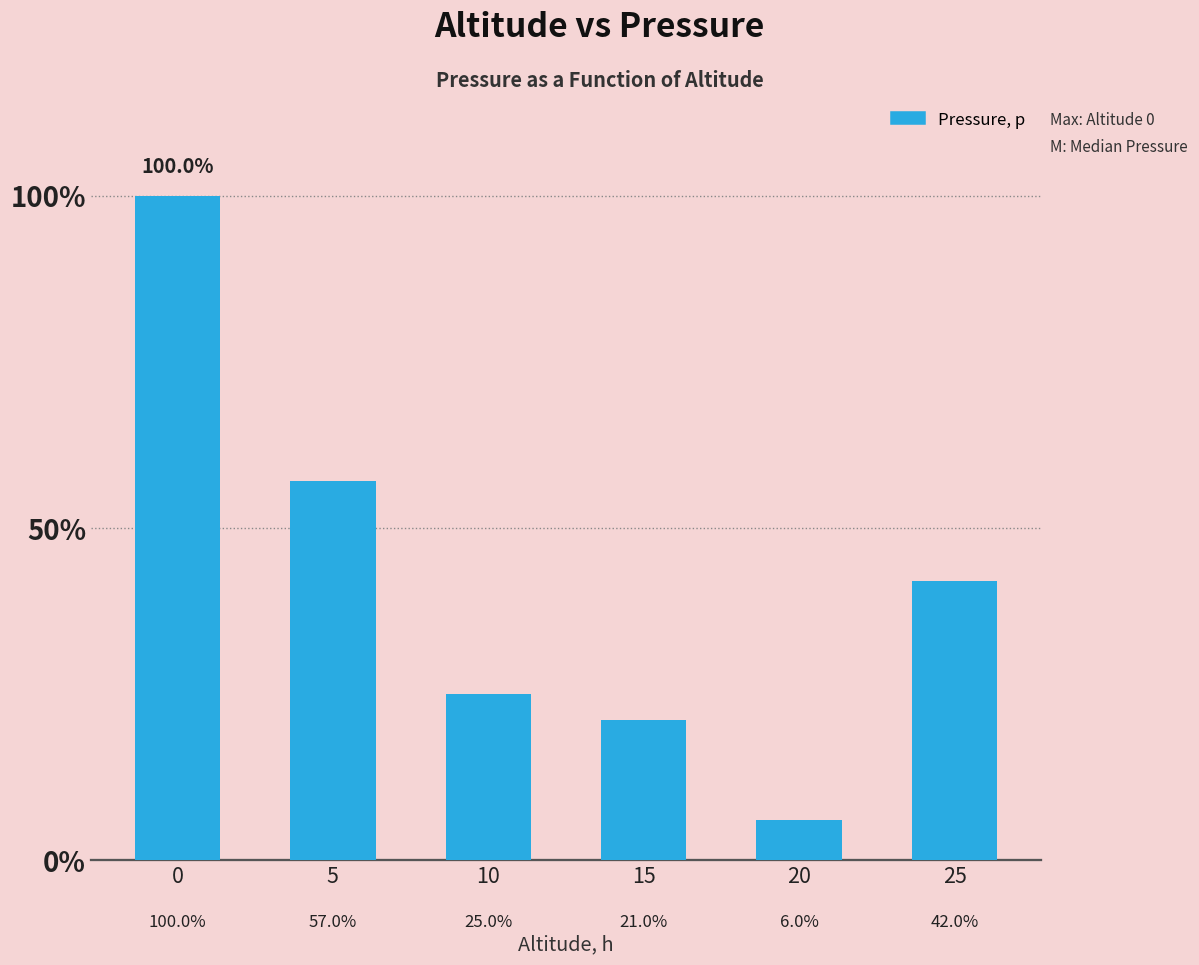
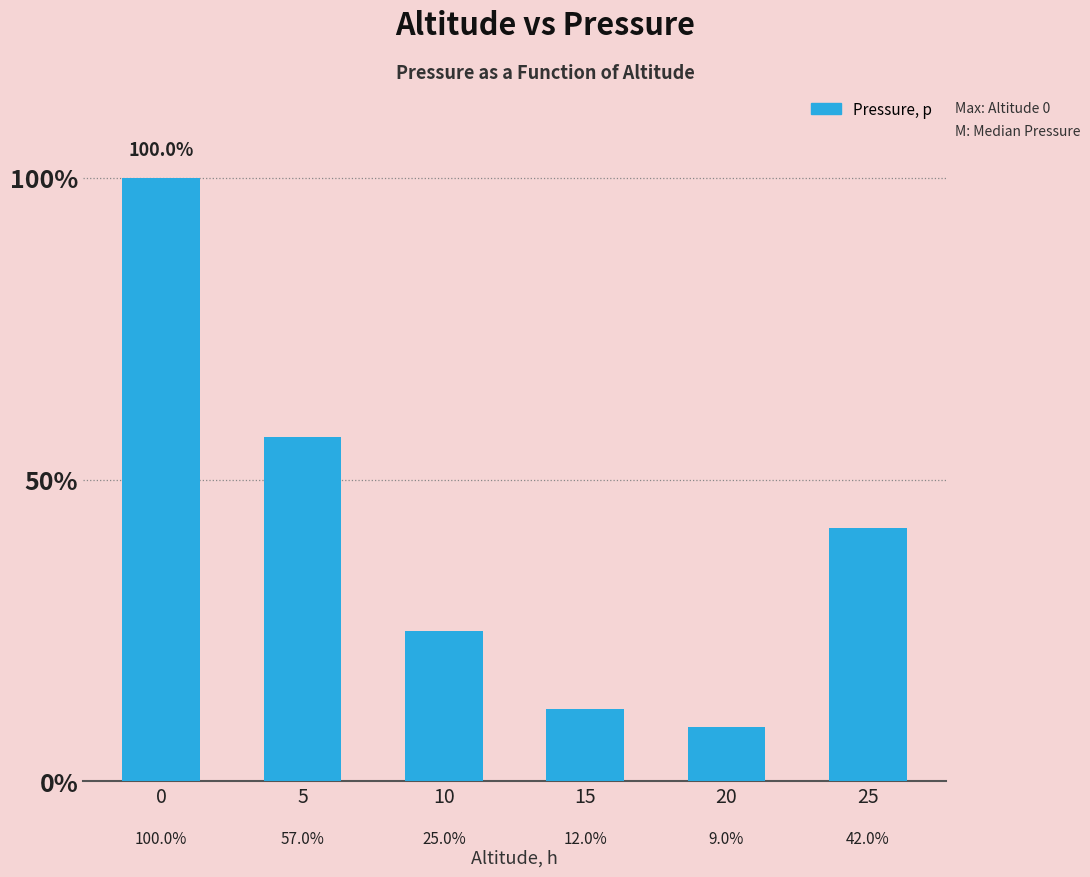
  {
    "0": "100.0%",
-   "15": "21.0%",
-   "20": "6.0%"
+   "15": "12.0%",
+   "20": "9.0%"
  }
